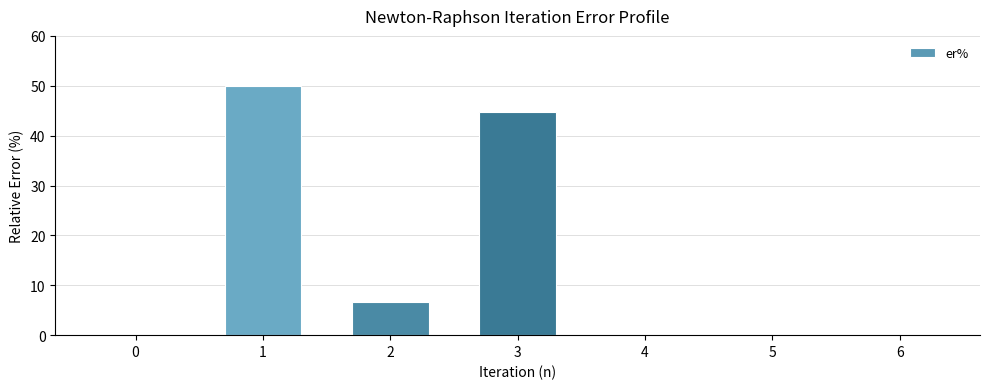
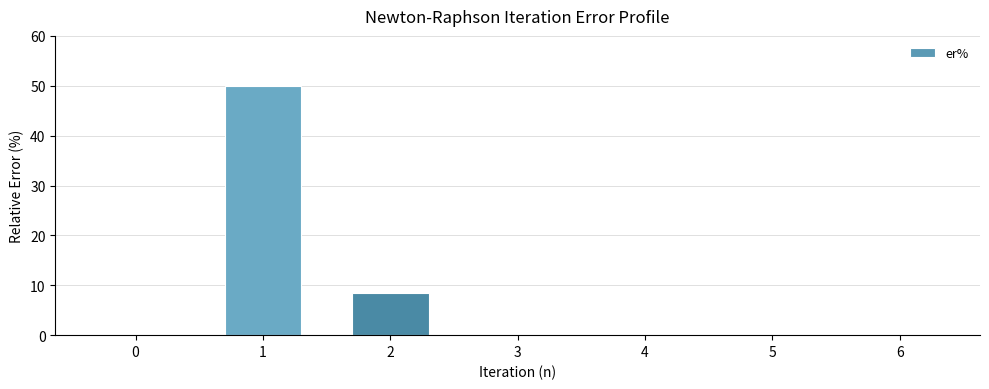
  {
    "0": 0,
    "1": 50,
-   "2": 7,
-   "3": 45,
+   "2": 8,
+   "3": 0,
    "6": 0
  }
